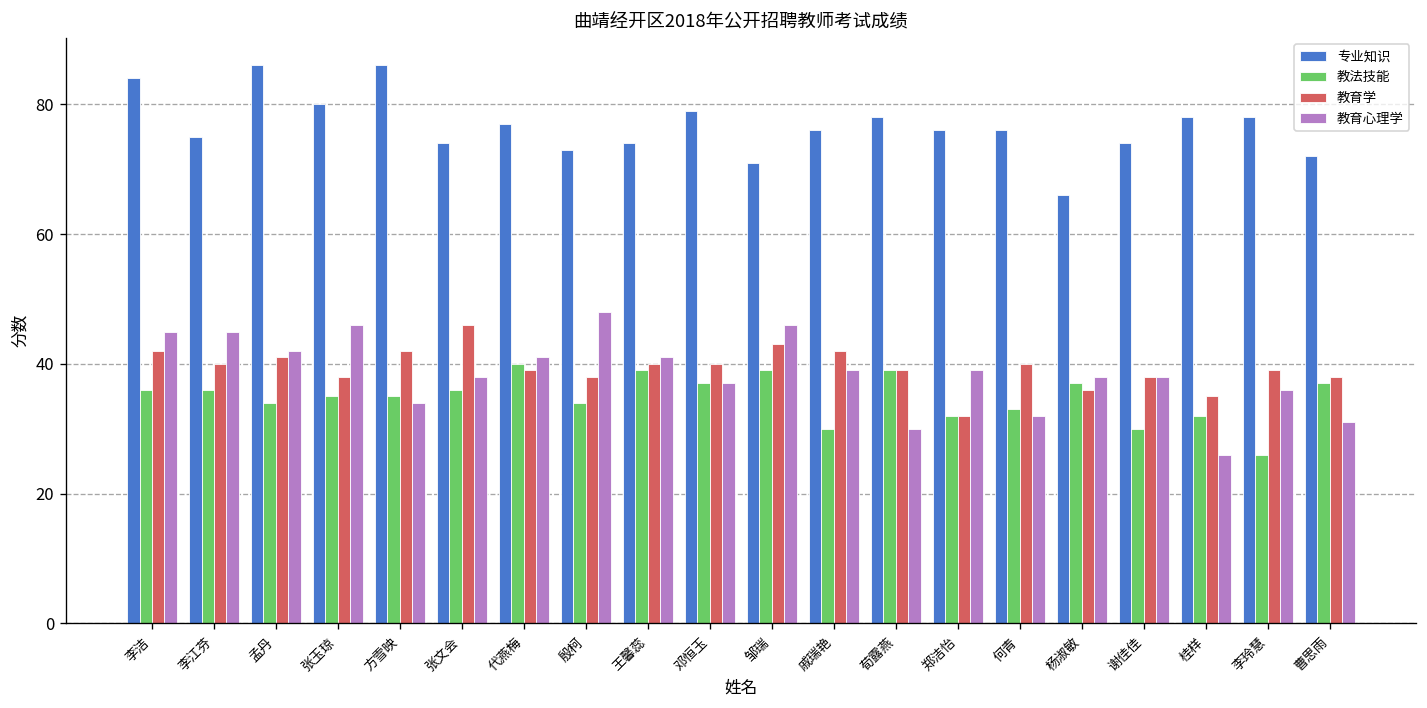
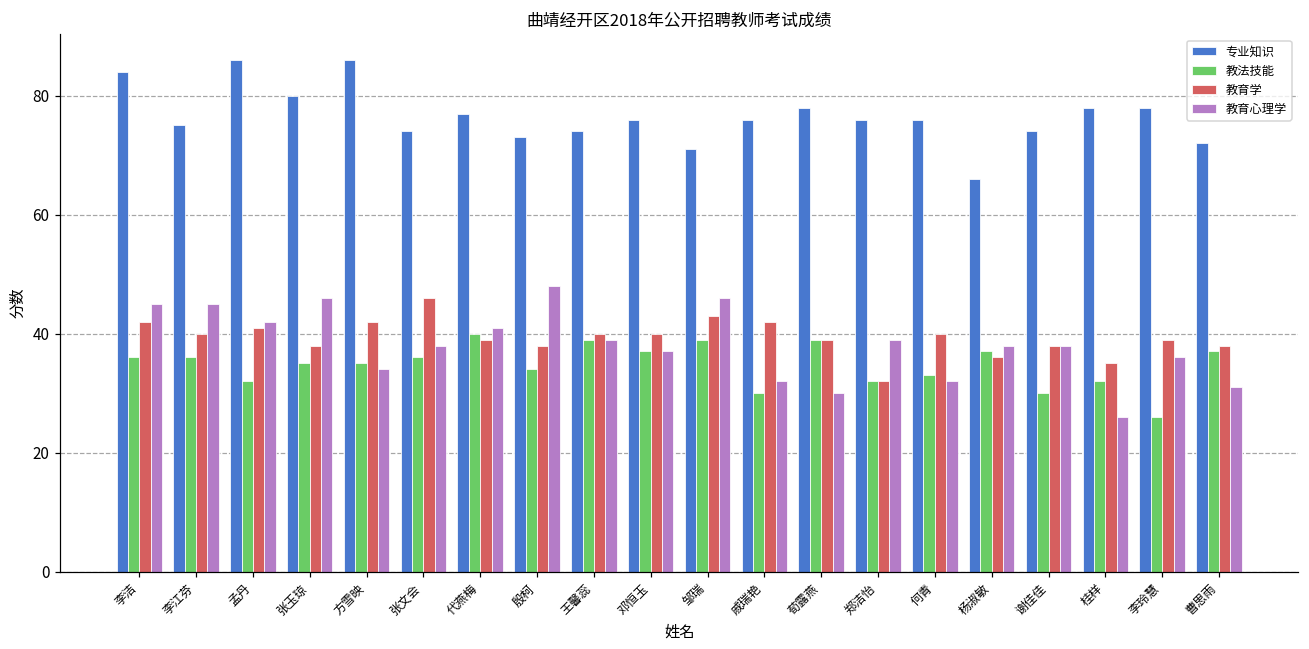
  {
    "专业知识": {
      "李洁": 84,
      "李江芬": 75,
      "孟丹": 86,
      "张玉琼": 80,
      "方雪映": 86,
      "张文会": 74,
      "代燕梅": 77,
      "殷柯": 73,
      "王馨蕊": 74,
-     "邓恒玉": 79,
+     "邓恒玉": 76,
      "邹瑞": 71,
      "戚瑞艳": 76,
      "荀露燕": 78,
      "郑洁怡": 76,
      "何青": 76,
      "杨淑敏": 66,
      "谢佳佳": 74,
      "桂样": 78,
      "李玲慧": 78,
      "曹思雨": 72
    },
    "教法技能": {
      "李洁": 36,
      "李江芬": 36,
-     "孟丹": 34,
+     "孟丹": 32,
      "张玉琼": 35,
      "方雪映": 35,
      "张文会": 36,
      "代燕梅": 40,
      "殷柯": 34,
      "王馨蕊": 39,
      "邓恒玉": 37,
      "邹瑞": 39,
      "戚瑞艳": 30,
      "荀露燕": 39,
      "郑洁怡": 32,
      "何青": 33,
      "杨淑敏": 37,
      "谢佳佳": 30,
      "桂样": 32,
      "李玲慧": 26,
      "曹思雨": 37
    },
    "教育学": {
      "李洁": 42,
      "李江芬": 40,
      "孟丹": 41,
      "张玉琼": 38,
      "方雪映": 42,
      "张文会": 46,
      "代燕梅": 39,
      "殷柯": 38,
      "王馨蕊": 40,
      "邓恒玉": 40,
      "邹瑞": 43,
      "戚瑞艳": 42,
      "荀露燕": 39,
      "郑洁怡": 32,
      "何青": 40,
      "杨淑敏": 36,
      "谢佳佳": 38,
      "桂样": 35,
      "李玲慧": 39,
      "曹思雨": 38
    },
    "教育心理学": {
      "李洁": 45,
      "李江芬": 45,
      "孟丹": 42,
      "张玉琼": 46,
      "方雪映": 34,
      "张文会": 38,
      "代燕梅": 41,
      "殷柯": 48,
-     "王馨蕊": 41,
+     "王馨蕊": 39,
      "邓恒玉": 37,
      "邹瑞": 46,
-     "戚瑞艳": 39,
+     "戚瑞艳": 32,
      "荀露燕": 30,
      "郑洁怡": 39,
      "何青": 32,
      "杨淑敏": 38,
      "谢佳佳": 38,
      "桂样": 26,
      "李玲慧": 36,
      "曹思雨": 31
    }
  }
